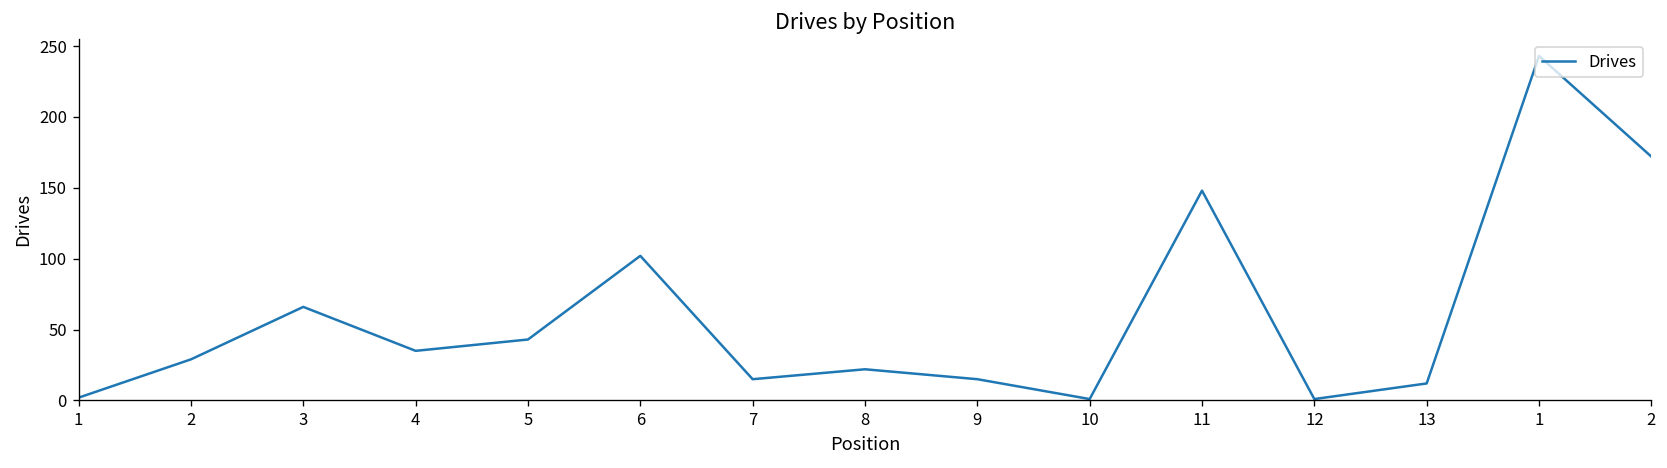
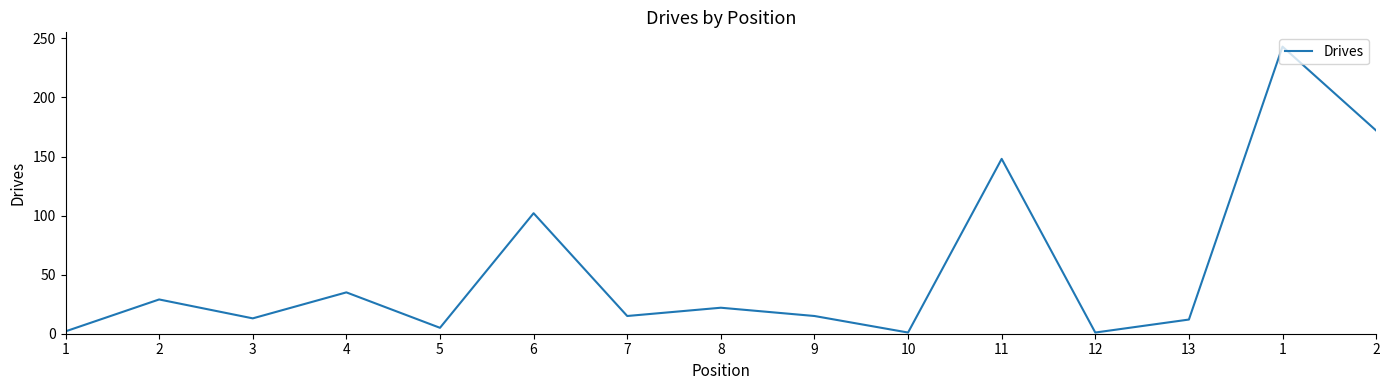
  {
-   "3": 66,
+   "3": 13,
    "4": 35,
-   "5": 43,
+   "5": 5,
    "6": 102,
    "7": 15,
    "8": 22,
    "9": 15,
    "10": 1,
    "11": 148,
    "12": 1,
    "13": 12
  }
